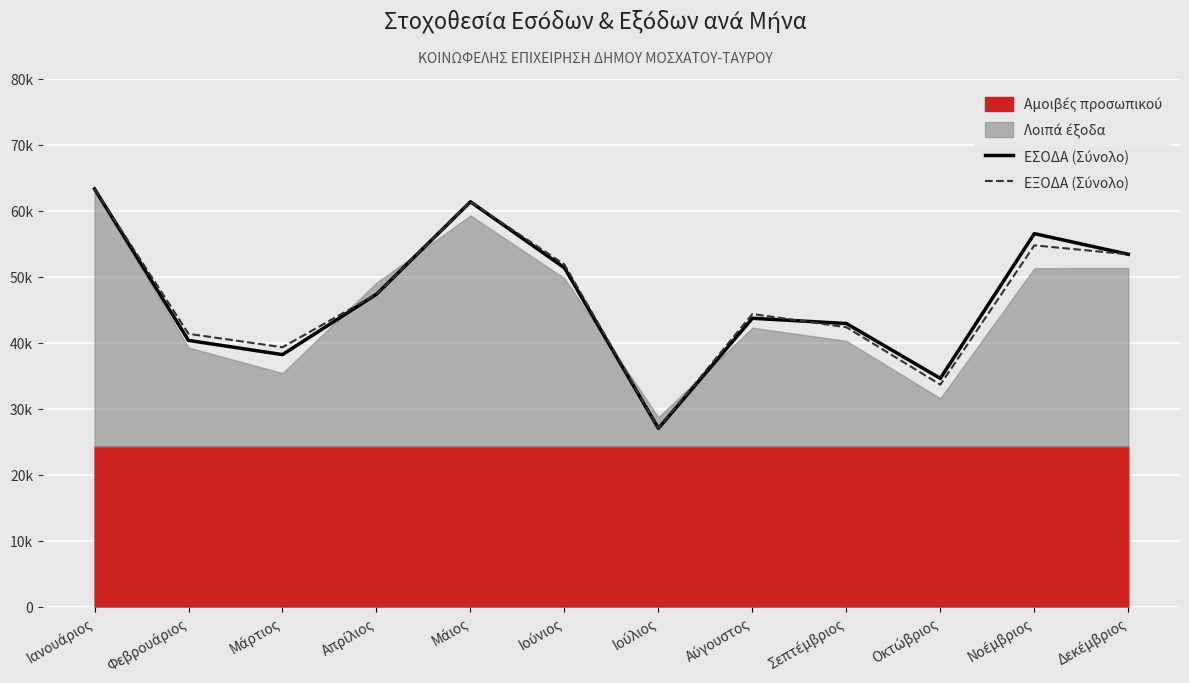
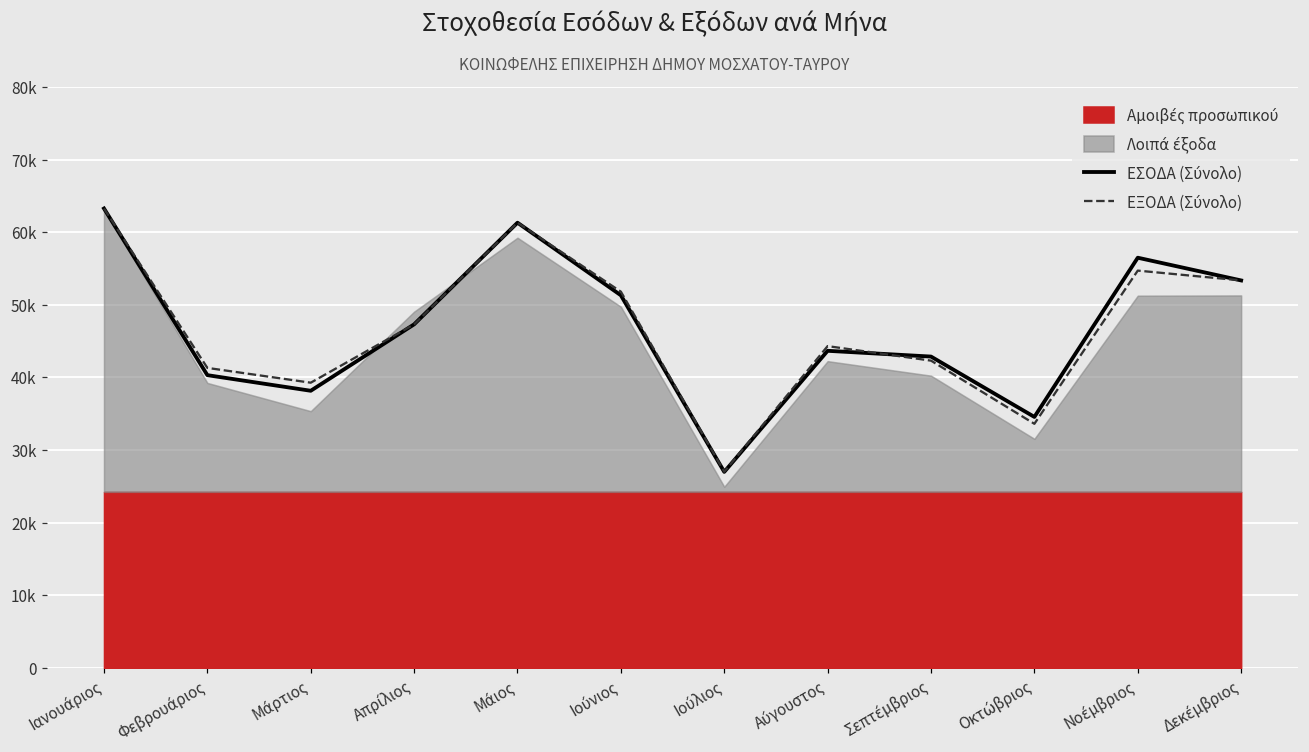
  {
    "Αμοιβές προσωπικού": {
      "Ιανουάριος": 24000,
      "Φεβρουάριος": 24000,
      "Μάρτιος": 24000,
      "Απρίλιος": 24000,
      "Μάιος": 24000,
      "Ιούνιος": 24000,
      "Ιούλιος": 24000,
      "Αύγουστος": 24000,
      "Σεπτέμβριος": 24000,
      "Οκτώβριος": 24000,
      "Νοέμβριος": 24000,
      "Δεκέμβριος": 24000
    },
    "ΕΣΟΔΑ (Σύνολο)": {
      "Φεβρουάριος": 40000,
      "Μάρτιος": 38000,
      "Ιούνιος": 51000,
      "Αύγουστος": 44000,
      "Σεπτέμβριος": 43000,
      "Οκτώβριος": 35000,
      "Νοέμβριος": 56000
    },
    "ΕΞΟΔΑ (Σύνολο)": {
      "Φεβρουάριος": 41000,
      "Μάρτιος": 39000,
      "Ιούνιος": 52000,
      "Αύγουστος": 44000,
      "Σεπτέμβριος": 42000,
      "Οκτώβριος": 34000,
      "Νοέμβριος": 55000
    },
    "Λοιπά έξοδα": {
      "Φεβρουάριος": 15000,
      "Μάρτιος": 11000,
      "Απρίλιος": 25000,
      "Μάιος": 35000,
      "Ιούνιος": 26000,
-     "Ιούλιος": 4000,
+     "Ιούλιος": 1000,
      "Αύγουστος": 18000,
      "Σεπτέμβριος": 16000,
      "Οκτώβριος": 7000,
      "Νοέμβριος": 27000,
      "Δεκέμβριος": 27000
    }
  }
